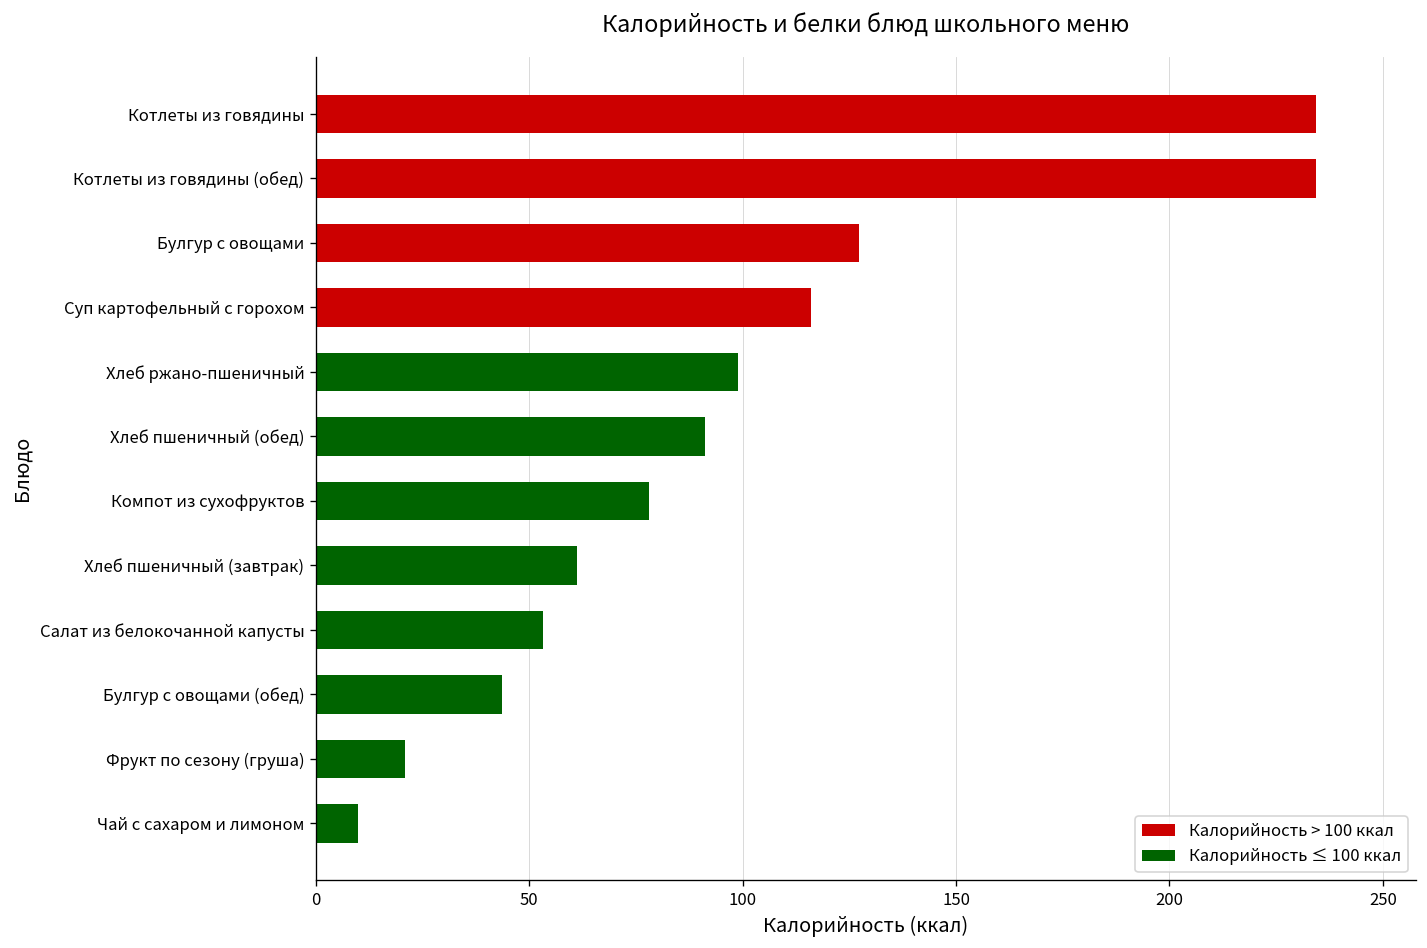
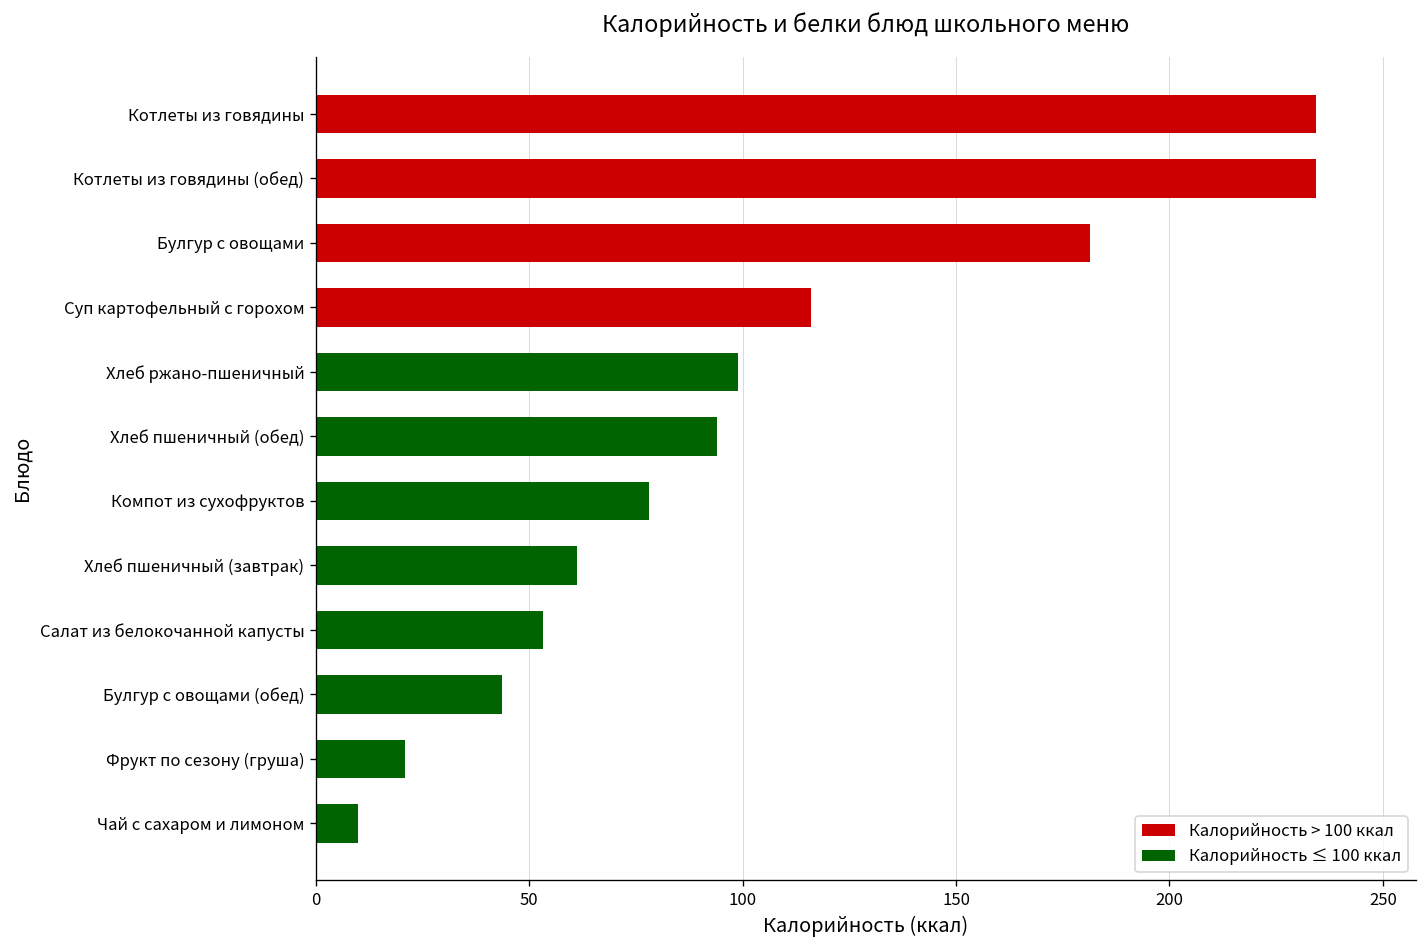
  {
    "Котлеты из говядины": 234,
    "Котлеты из говядины (обед)": 234,
-   "Булгур с овощами": 127,
+   "Булгур с овощами": 181,
    "Суп картофельный с горохом": 116,
    "Хлеб ржано-пшеничный": 99,
-   "Хлеб пшеничный (обед)": 91,
+   "Хлеб пшеничный (обед)": 94,
    "Компот из сухофруктов": 78,
    "Хлеб пшеничный (завтрак)": 61,
    "Салат из белокочанной капусты": 53,
    "Булгур с овощами (обед)": 44,
    "Фрукт по сезону (груша)": 21,
    "Чай с сахаром и лимоном": 10
  }
